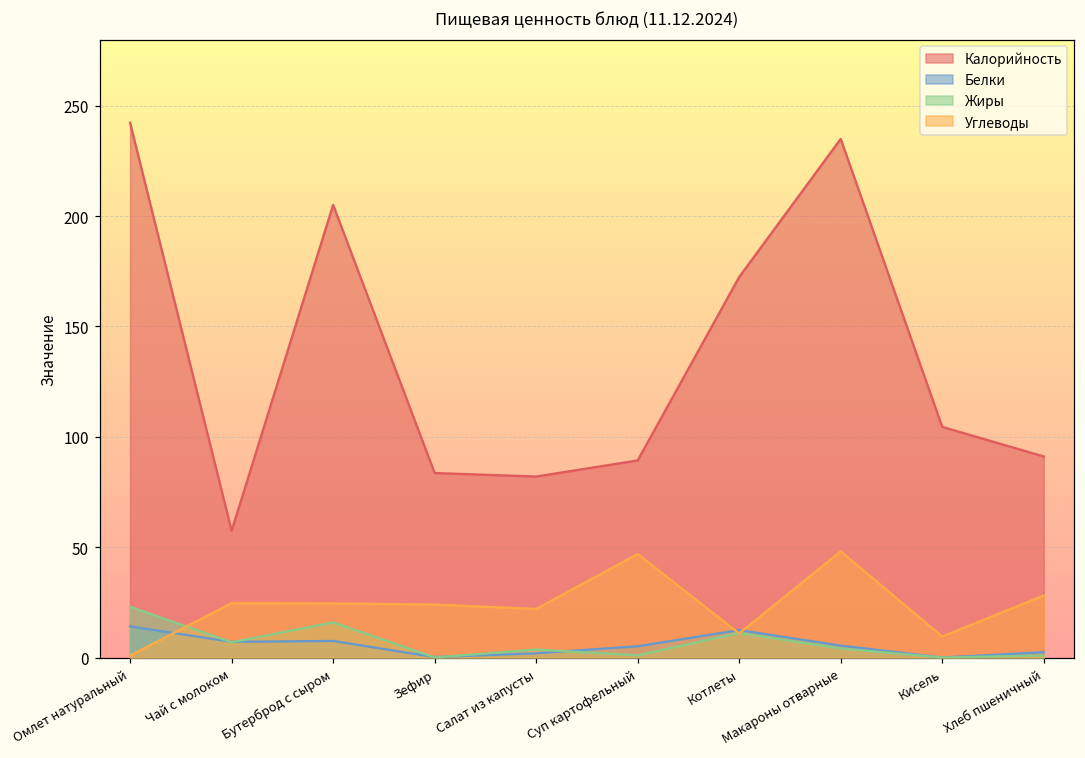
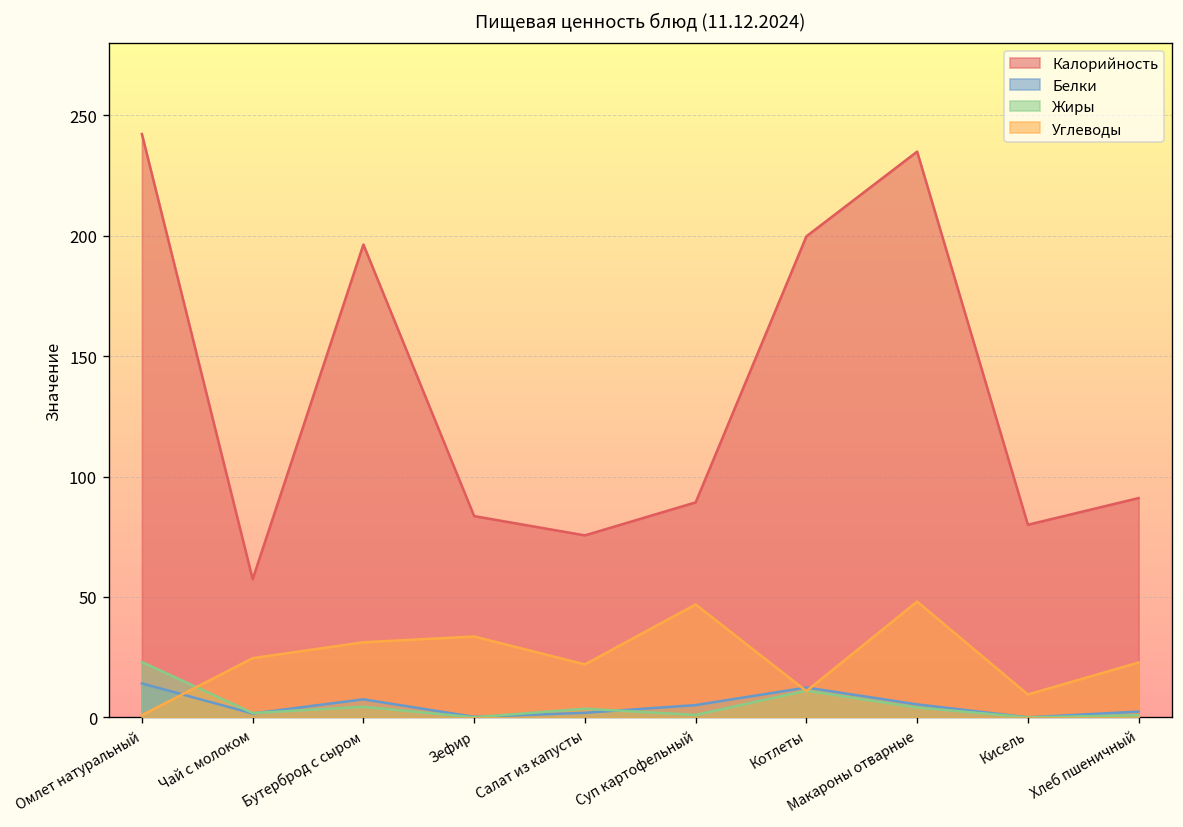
  {
    "Калорийность": {
      "Омлет натуральный": 242,
      "Чай с молоком": 57,
-     "Бутерброд с сыром": 205,
+     "Бутерброд с сыром": 196,
      "Зефир": 84,
-     "Салат из капусты": 82,
+     "Салат из капусты": 76,
      "Суп картофельный": 89,
-     "Котлеты": 172,
+     "Котлеты": 200,
      "Макароны отварные": 235,
-     "Кисель": 105,
+     "Кисель": 80,
      "Хлеб пшеничный": 91
    },
    "Белки": {
      "Омлет натуральный": 14,
-     "Чай с молоком": 7,
+     "Чай с молоком": 2,
      "Бутерброд с сыром": 8,
      "Салат из капусты": 2,
      "Суп картофельный": 5,
      "Котлеты": 12,
      "Макароны отварные": 5,
      "Хлеб пшеничный": 2
    },
    "Жиры": {
      "Омлет натуральный": 23,
-     "Чай с молоком": 7,
-     "Бутерброд с сыром": 16,
+     "Чай с молоком": 2,
+     "Бутерброд с сыром": 4,
      "Салат из капусты": 4,
      "Суп картофельный": 1,
      "Макароны отварные": 4,
      "Хлеб пшеничный": 1
    },
    "Углеводы": {
      "Омлет натуральный": 1,
      "Чай с молоком": 25,
-     "Бутерброд с сыром": 25,
-     "Зефир": 24,
+     "Бутерброд с сыром": 31,
+     "Зефир": 34,
      "Салат из капусты": 22,
      "Суп картофельный": 47,
      "Макароны отварные": 48,
      "Кисель": 10,
-     "Хлеб пшеничный": 28
+     "Хлеб пшеничный": 23
    }
  }
